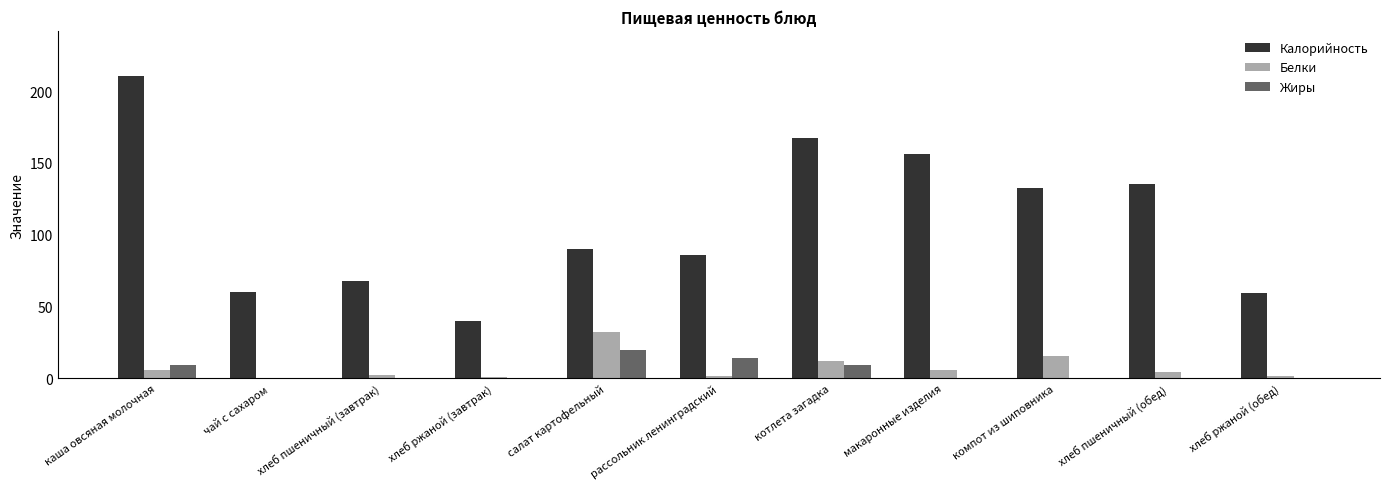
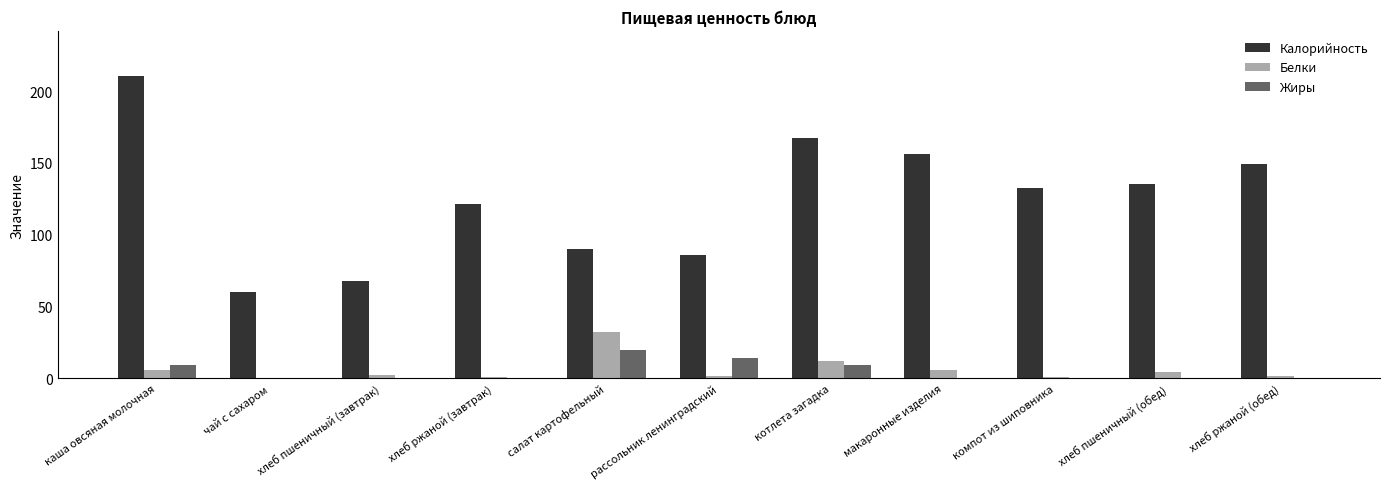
  {
    "Калорийность": {
      "каша овсяная молочная": 210,
      "чай с сахаром": 60,
      "хлеб пшеничный (завтрак)": 68,
-     "хлеб ржаной (завтрак)": 40,
+     "хлеб ржаной (завтрак)": 121,
      "салат картофельный": 90,
      "рассольник ленинградский": 86,
      "котлета загадка": 168,
      "макаронные изделия": 156,
      "компот из шиповника": 133,
      "хлеб пшеничный (обед)": 136,
-     "хлеб ржаной (обед)": 60
+     "хлеб ржаной (обед)": 149
    },
    "Белки": {
      "каша овсяная молочная": 6,
      "хлеб пшеничный (завтрак)": 2,
      "салат картофельный": 32,
      "котлета загадка": 13,
      "макаронные изделия": 6,
-     "компот из шиповника": 16,
+     "компот из шиповника": 1,
      "хлеб пшеничный (обед)": 5,
      "хлеб ржаной (обед)": 2
    },
    "Жиры": {
      "каша овсяная молочная": 9,
      "салат картофельный": 20,
      "рассольник ленинградский": 15,
      "котлета загадка": 9
    }
  }
